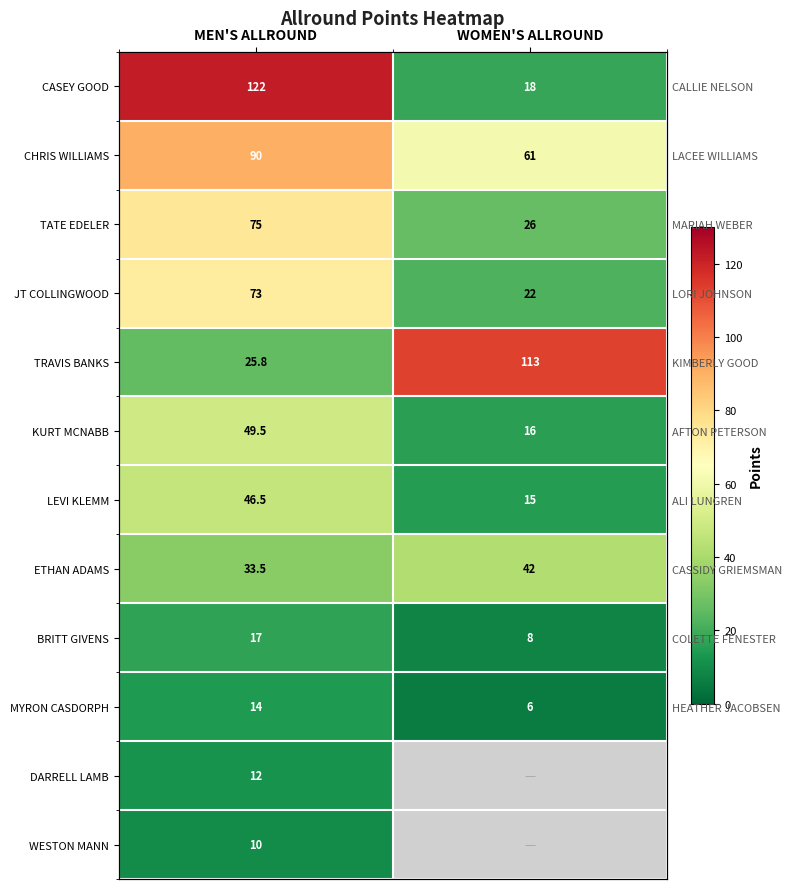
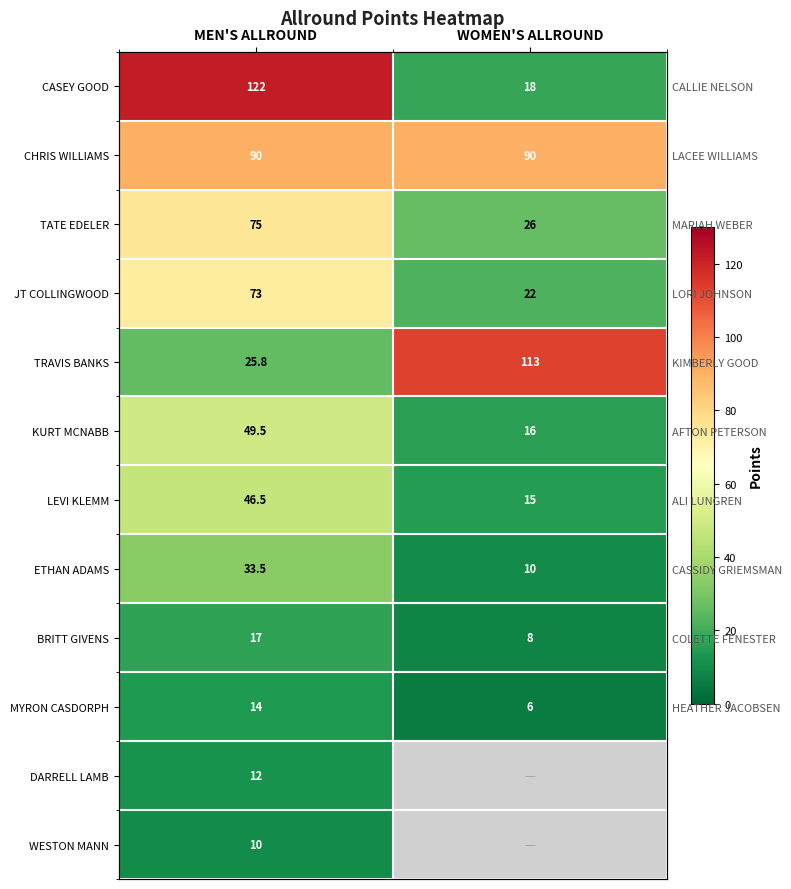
  {
    "CASEY GOOD": {
      "MEN'S ALLROUND": 122,
      "WOMEN'S ALLROUND": 18
    },
    "CHRIS WILLIAMS": {
      "MEN'S ALLROUND": 90,
-     "WOMEN'S ALLROUND": 61
+     "WOMEN'S ALLROUND": 90
    },
    "TATE EDELER": {
      "MEN'S ALLROUND": 75,
      "WOMEN'S ALLROUND": 26
    },
    "JT COLLINGWOOD": {
      "MEN'S ALLROUND": 73,
      "WOMEN'S ALLROUND": 22
    },
    "TRAVIS BANKS": {
      "MEN'S ALLROUND": 25.8,
      "WOMEN'S ALLROUND": 113
    },
    "KURT MCNABB": {
      "MEN'S ALLROUND": 49.5,
      "WOMEN'S ALLROUND": 16
    },
    "LEVI KLEMM": {
      "MEN'S ALLROUND": 46.5,
      "WOMEN'S ALLROUND": 15
    },
    "ETHAN ADAMS": {
      "MEN'S ALLROUND": 33.5,
-     "WOMEN'S ALLROUND": 42
+     "WOMEN'S ALLROUND": 10
    },
    "BRITT GIVENS": {
      "MEN'S ALLROUND": 17,
      "WOMEN'S ALLROUND": 8
    },
    "MYRON CASDORPH": {
      "MEN'S ALLROUND": 14,
      "WOMEN'S ALLROUND": 6
    },
    "DARRELL LAMB": {
      "MEN'S ALLROUND": 12
    },
    "WESTON MANN": {
      "MEN'S ALLROUND": 10
    }
  }
